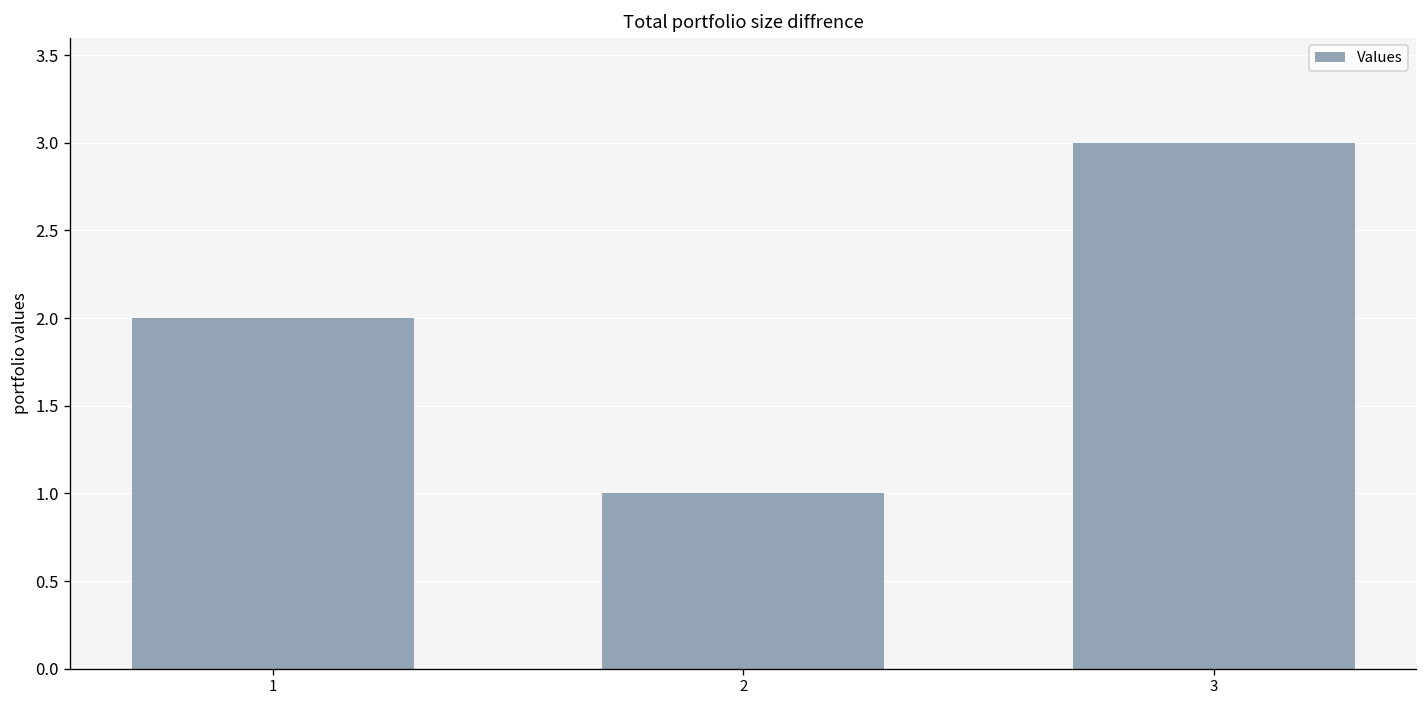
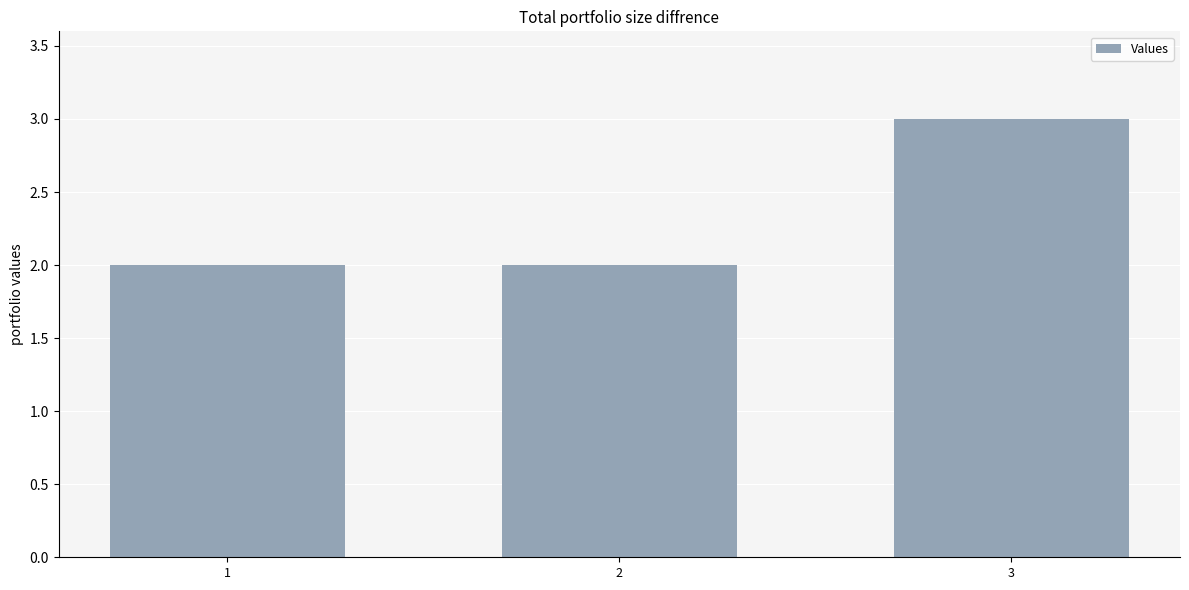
  {
    "1": 2,
-   "2": 1,
+   "2": 2,
    "3": 3
  }
